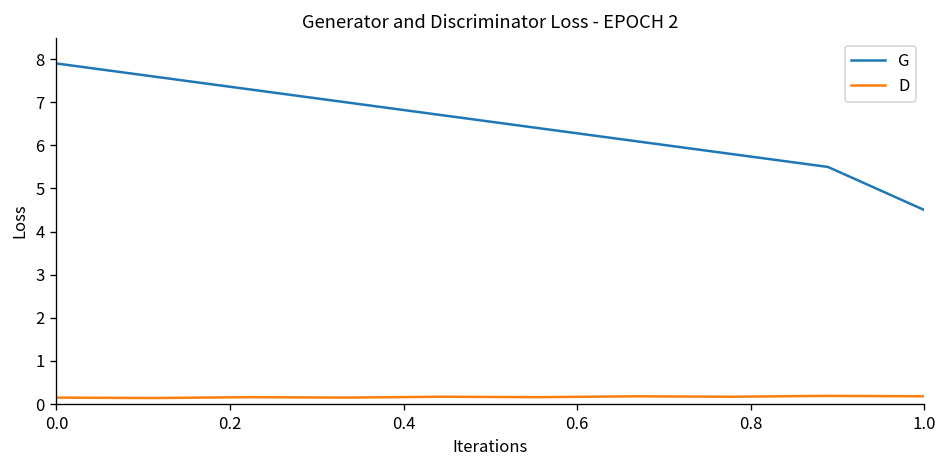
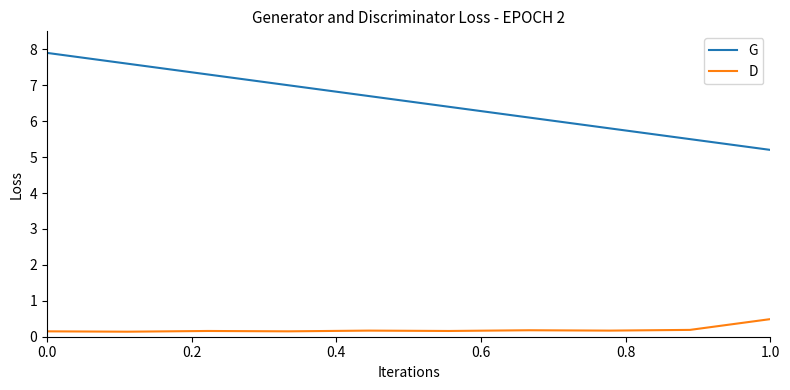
  {
    "G": {
      "0.0": 7.9,
-     "1.0": 4.5
+     "1.0": 5.2
    },
    "D": {
      "0.0": 0.2,
-     "1.0": 0.2
+     "1.0": 0.5
    }
  }
